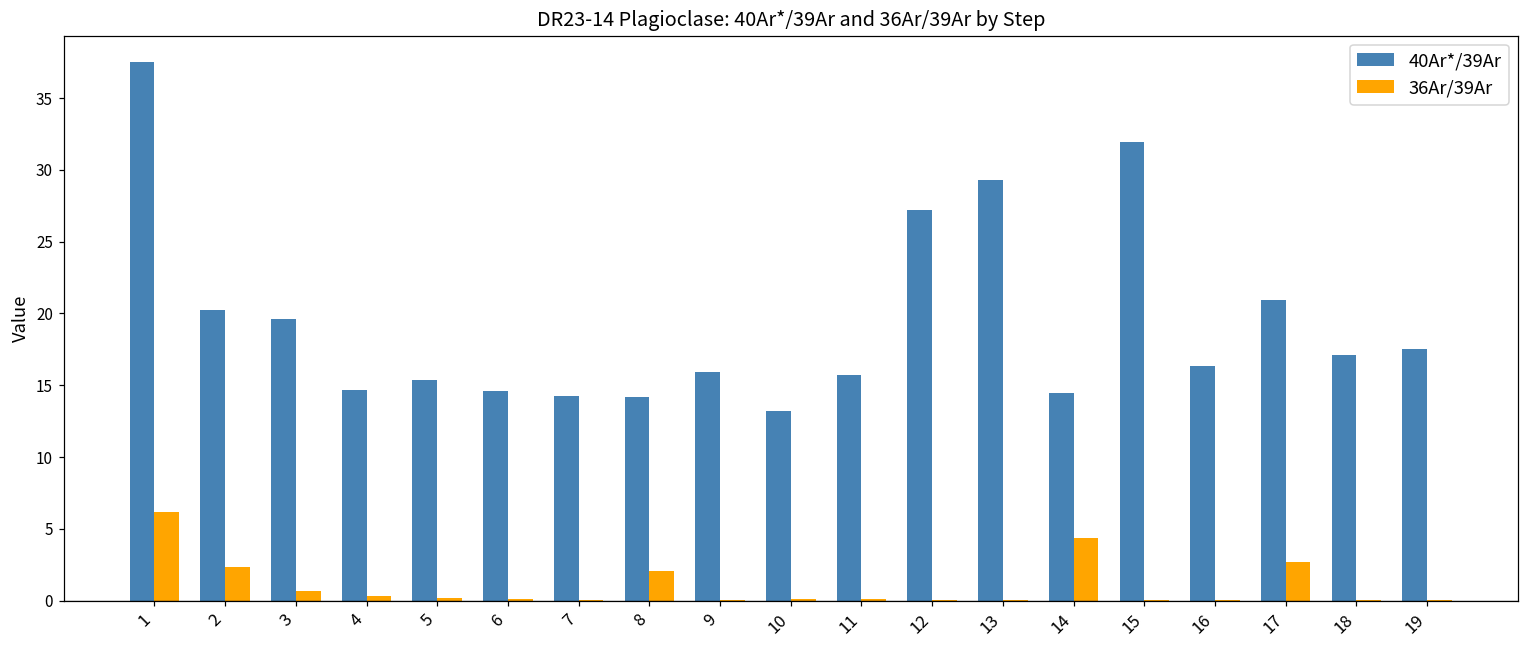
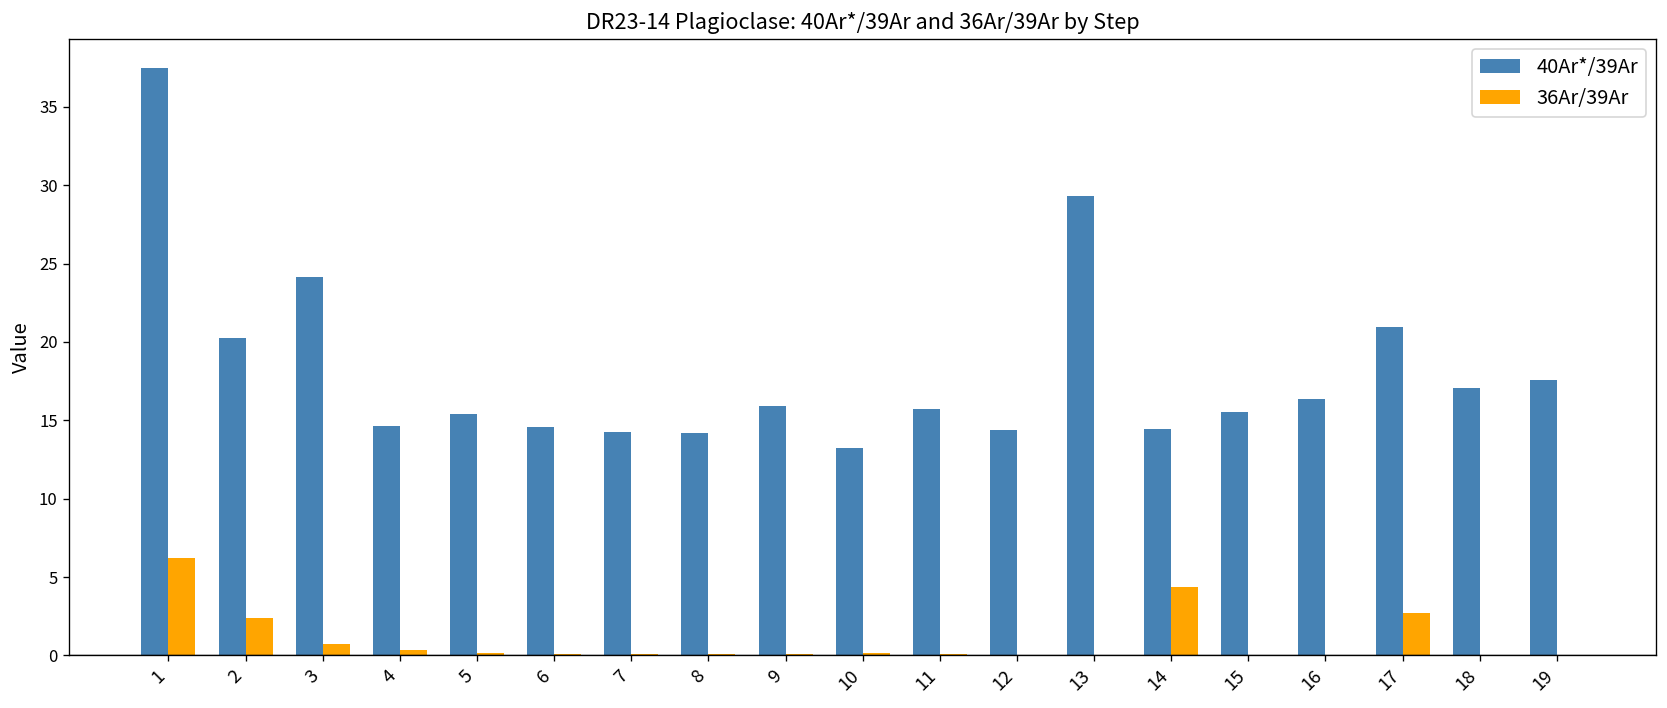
  {
    "40Ar*/39Ar": {
      "1": 37.5,
      "2": 20.2,
-     "3": 19.6,
+     "3": 24.1,
      "4": 14.7,
      "5": 15.4,
      "6": 14.6,
      "7": 14.3,
      "8": 14.2,
      "9": 15.9,
      "10": 13.2,
      "11": 15.7,
-     "12": 27.2,
+     "12": 14.4,
      "13": 29.3,
      "14": 14.5,
-     "15": 32.0,
+     "15": 15.5,
      "16": 16.3,
      "17": 20.9,
      "18": 17.1,
      "19": 17.5
    },
    "36Ar/39Ar": {
      "1": 6.2,
      "2": 2.4,
      "3": 0.7,
      "4": 0.4,
-     "8": 2.1,
+     "8": 0.1,
      "14": 4.3,
      "17": 2.7
    }
  }
